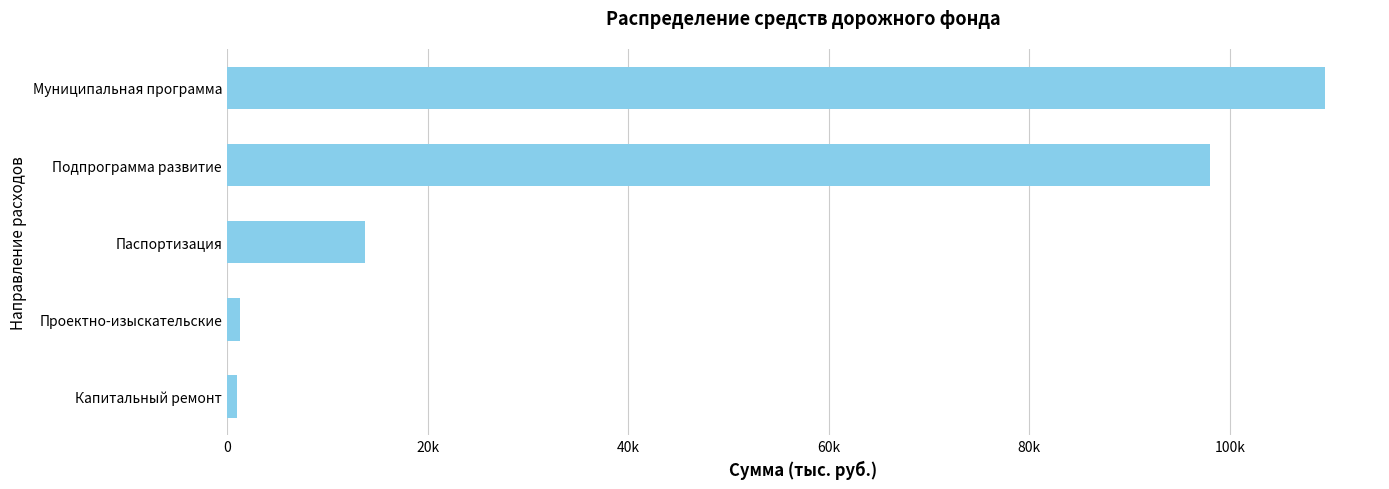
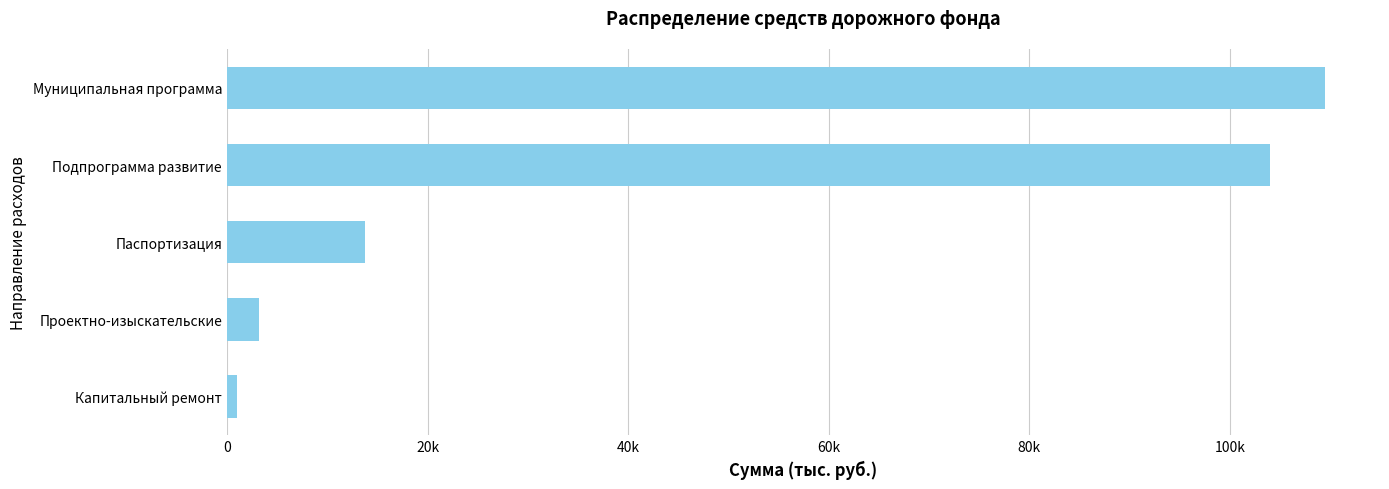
  {
    "Муниципальная программа": 109500,
-   "Подпрограмма развитие": 98000,
+   "Подпрограмма развитие": 104000,
    "Паспортизация": 13700,
-   "Проектно-изыскательские": 1300,
+   "Проектно-изыскательские": 3200,
    "Капитальный ремонт": 1000
  }
